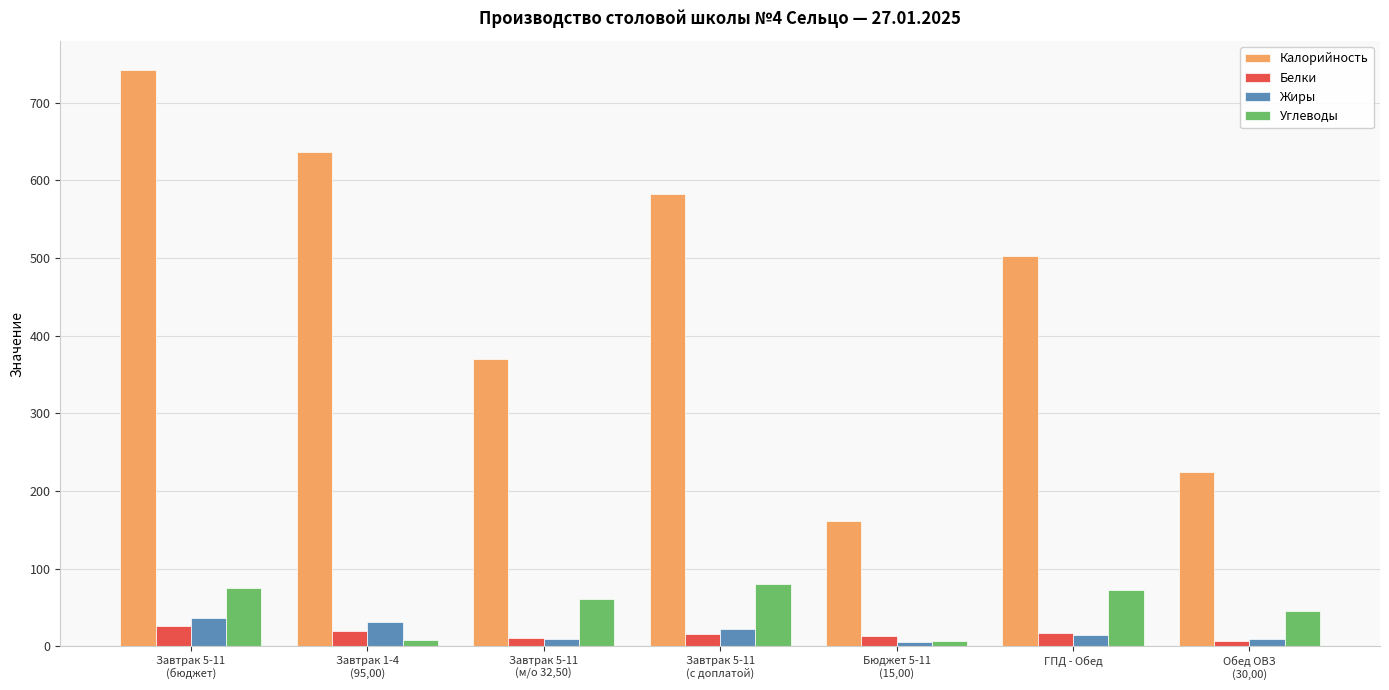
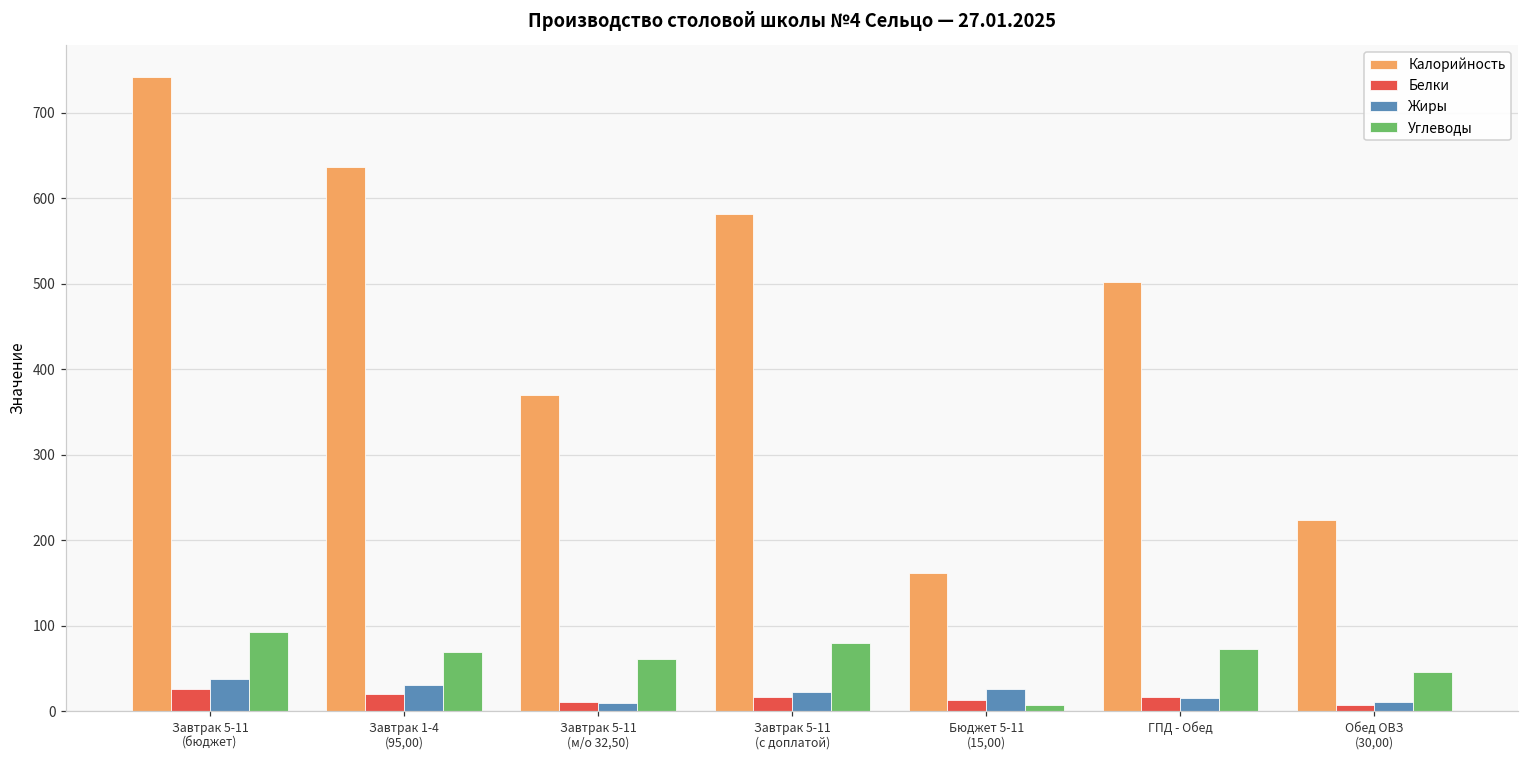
  {
    "Калорийность": {
      "Завтрак 5-11 (бюджет)": 740,
      "Завтрак 1-4 (95,00)": 640,
      "Завтрак 5-11 (м/о 32,50)": 370,
      "Завтрак 5-11 (с доплатой)": 580,
      "Бюджет 5-11 (15,00)": 160,
      "ГПД - Обед": 500,
      "Обед ОВЗ (30,00)": 220
    },
    "Белки": {
      "Завтрак 5-11 (бюджет)": 30,
      "Завтрак 1-4 (95,00)": 20,
      "Завтрак 5-11 (м/о 32,50)": 10,
      "Завтрак 5-11 (с доплатой)": 20,
      "Бюджет 5-11 (15,00)": 10,
      "ГПД - Обед": 20,
      "Обед ОВЗ (30,00)": 10
    },
    "Жиры": {
      "Завтрак 5-11 (бюджет)": 40,
      "Завтрак 1-4 (95,00)": 30,
      "Завтрак 5-11 (м/о 32,50)": 10,
      "Завтрак 5-11 (с доплатой)": 20,
-     "Бюджет 5-11 (15,00)": 10,
+     "Бюджет 5-11 (15,00)": 30,
      "ГПД - Обед": 20,
      "Обед ОВЗ (30,00)": 10
    },
    "Углеводы": {
-     "Завтрак 5-11 (бюджет)": 80,
-     "Завтрак 1-4 (95,00)": 10,
+     "Завтрак 5-11 (бюджет)": 90,
+     "Завтрак 1-4 (95,00)": 70,
      "Завтрак 5-11 (м/о 32,50)": 60,
      "Завтрак 5-11 (с доплатой)": 80,
      "Бюджет 5-11 (15,00)": 10,
      "ГПД - Обед": 70,
      "Обед ОВЗ (30,00)": 50
    }
  }
